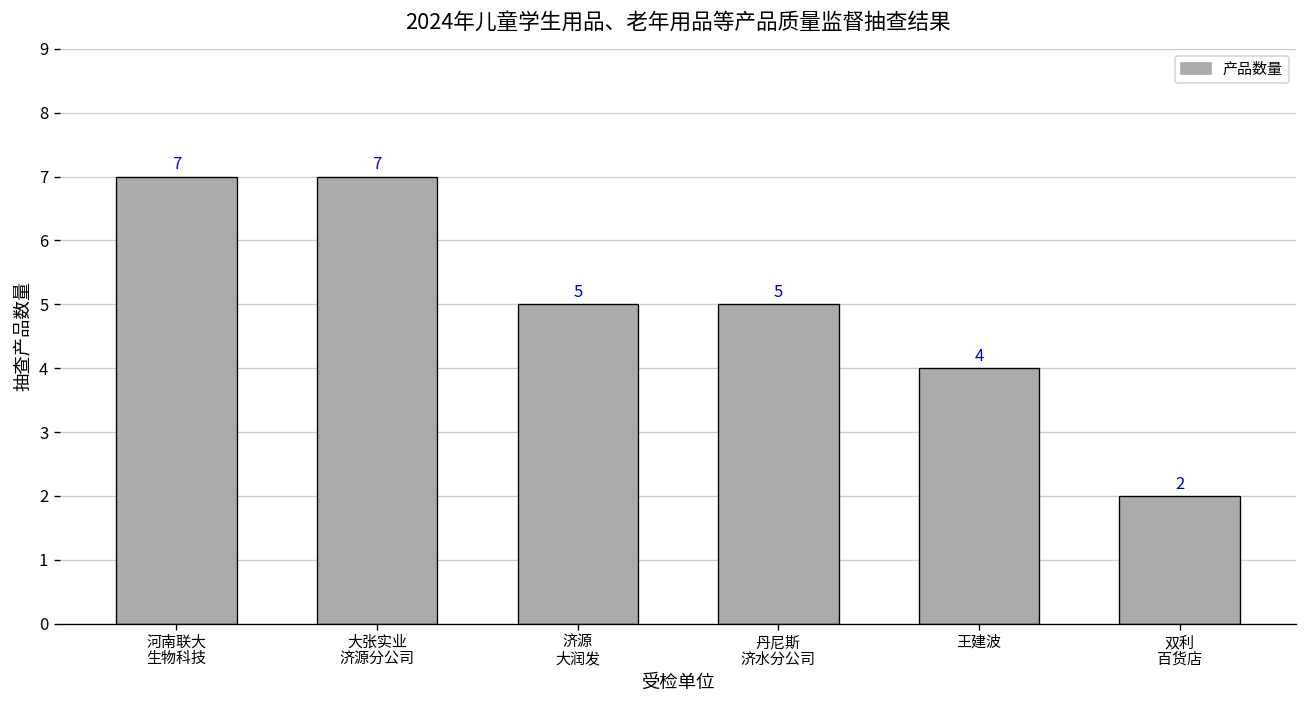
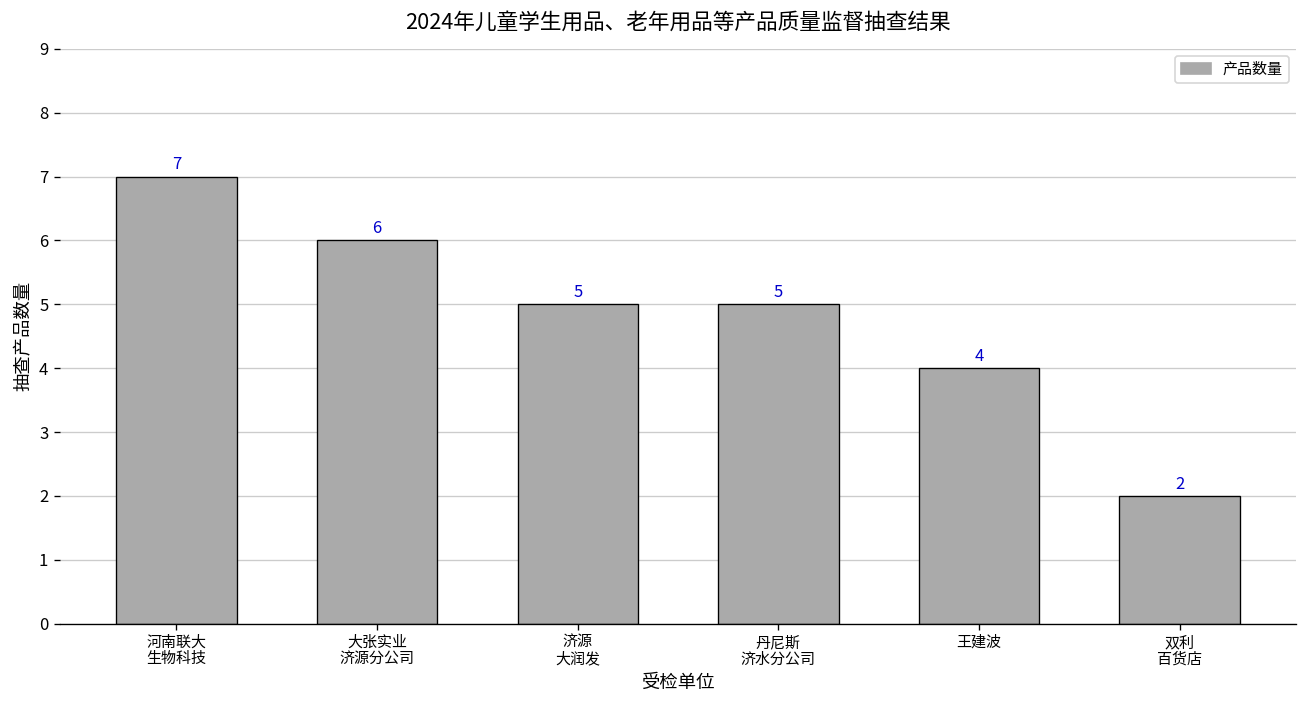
  {
    "河南联大 生物科技": 7,
-   "大张实业 济源分公司": 7,
+   "大张实业 济源分公司": 6,
    "济源 大润发": 5,
    "丹尼斯 济水分公司": 5,
    "王建波": 4,
    "双利 百货店": 2
  }
